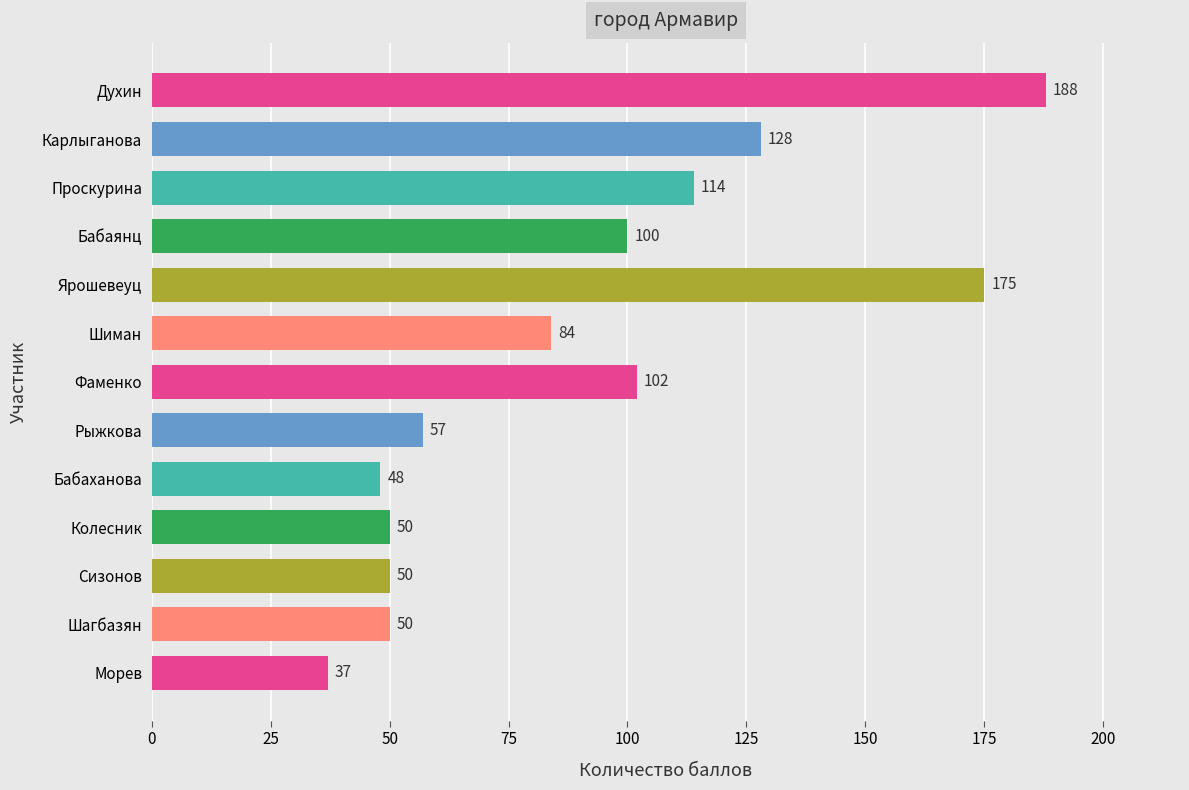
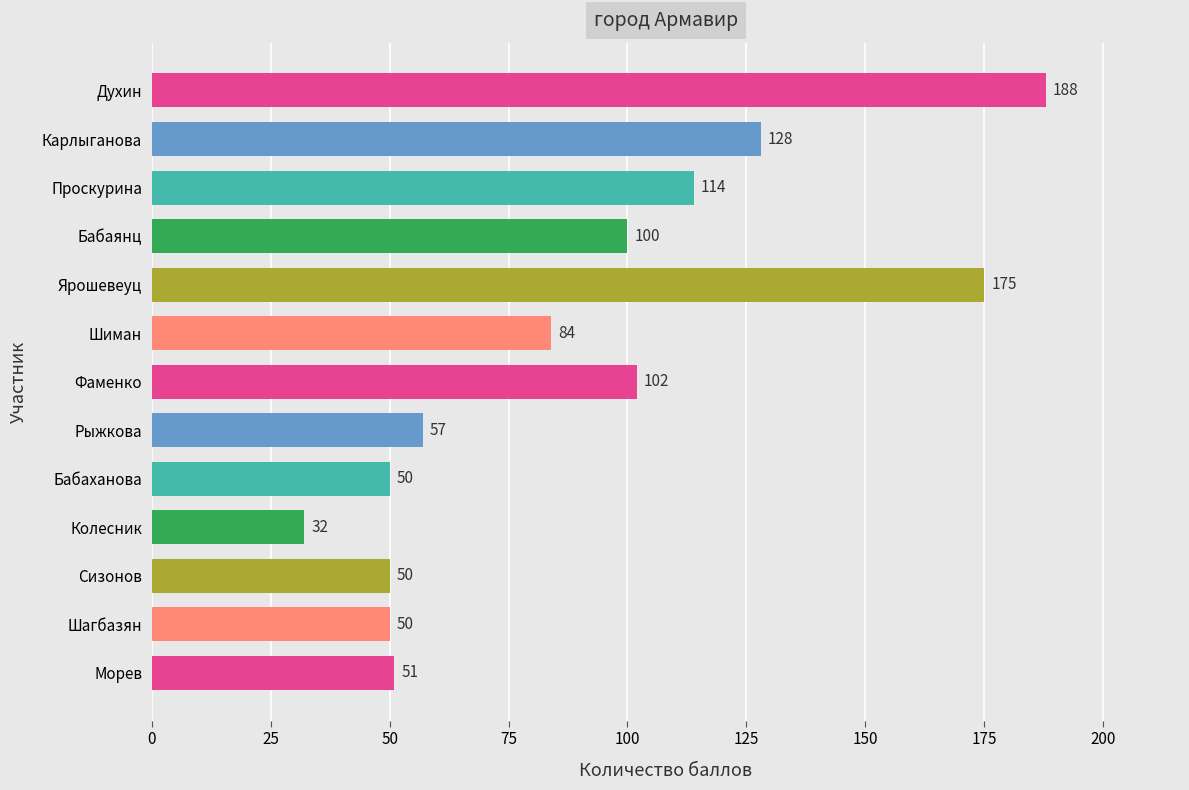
  {
    "Духин": 188,
    "Карлыганова": 128,
    "Проскурина": 114,
    "Бабаянц": 100,
    "Ярошевеуц": 175,
    "Шиман": 84,
    "Фаменко": 102,
    "Рыжкова": 57,
-   "Бабаханова": 48,
-   "Колесник": 50,
+   "Бабаханова": 50,
+   "Колесник": 32,
    "Сизонов": 50,
    "Шагбазян": 50,
-   "Морев": 37
+   "Морев": 51
  }
